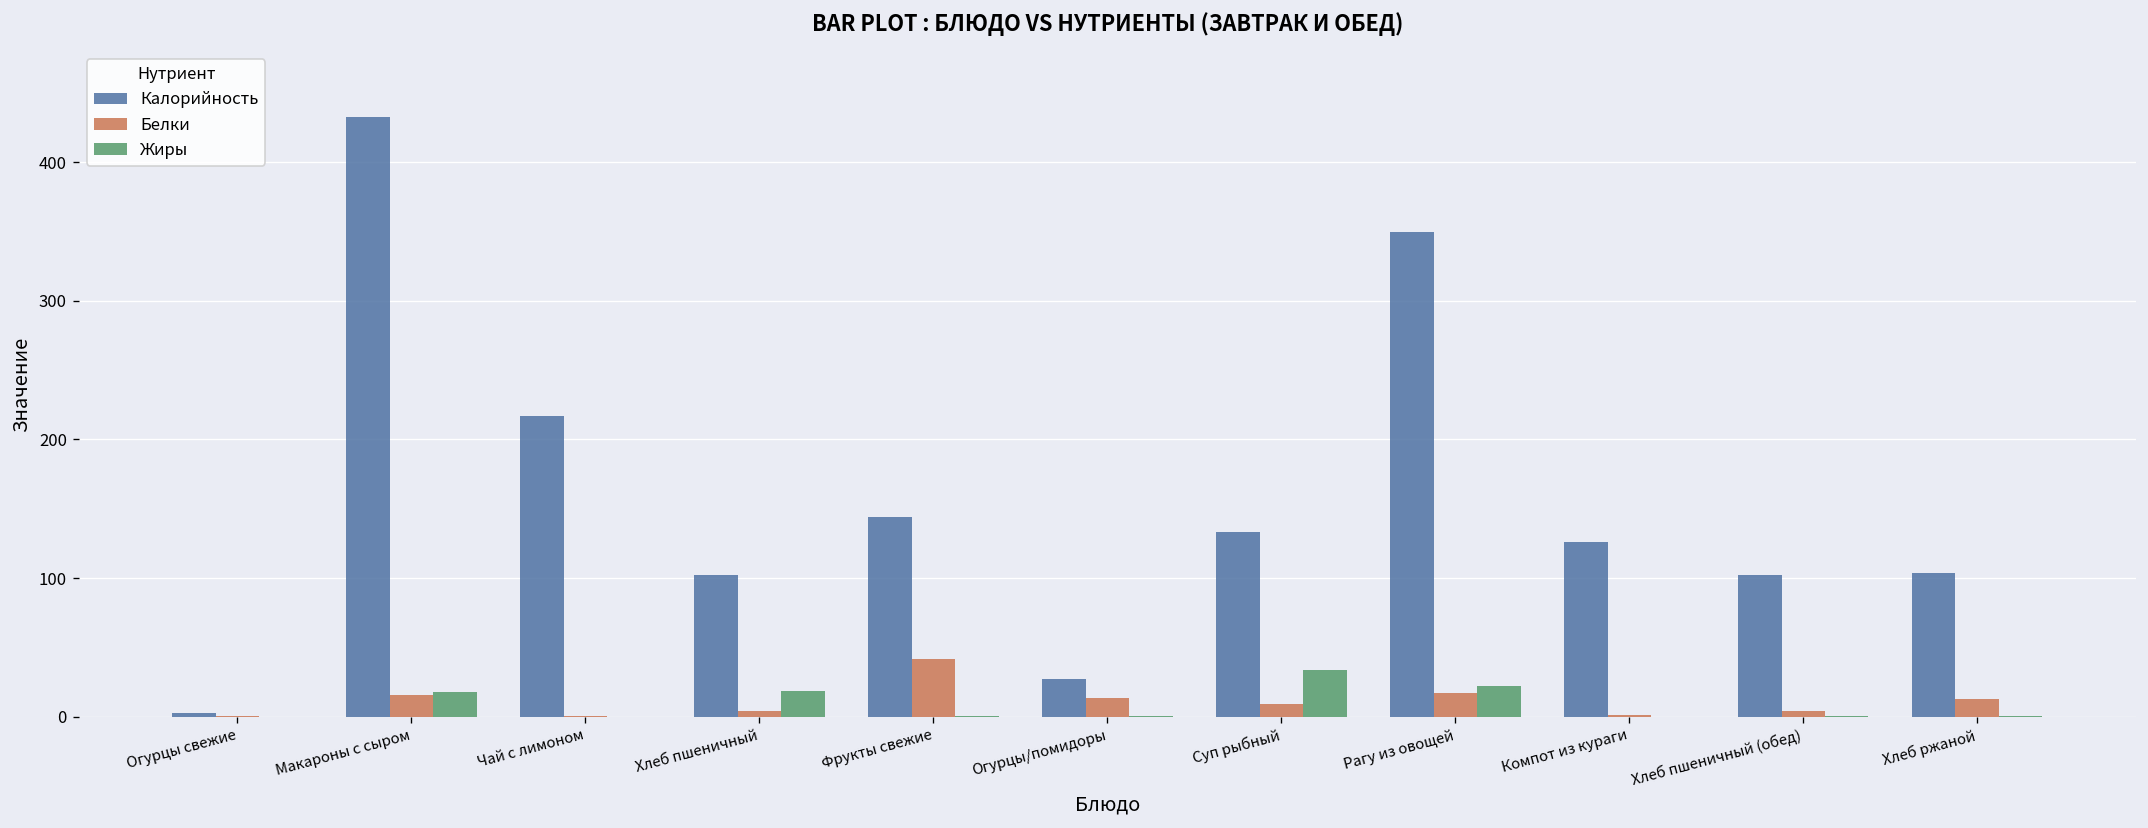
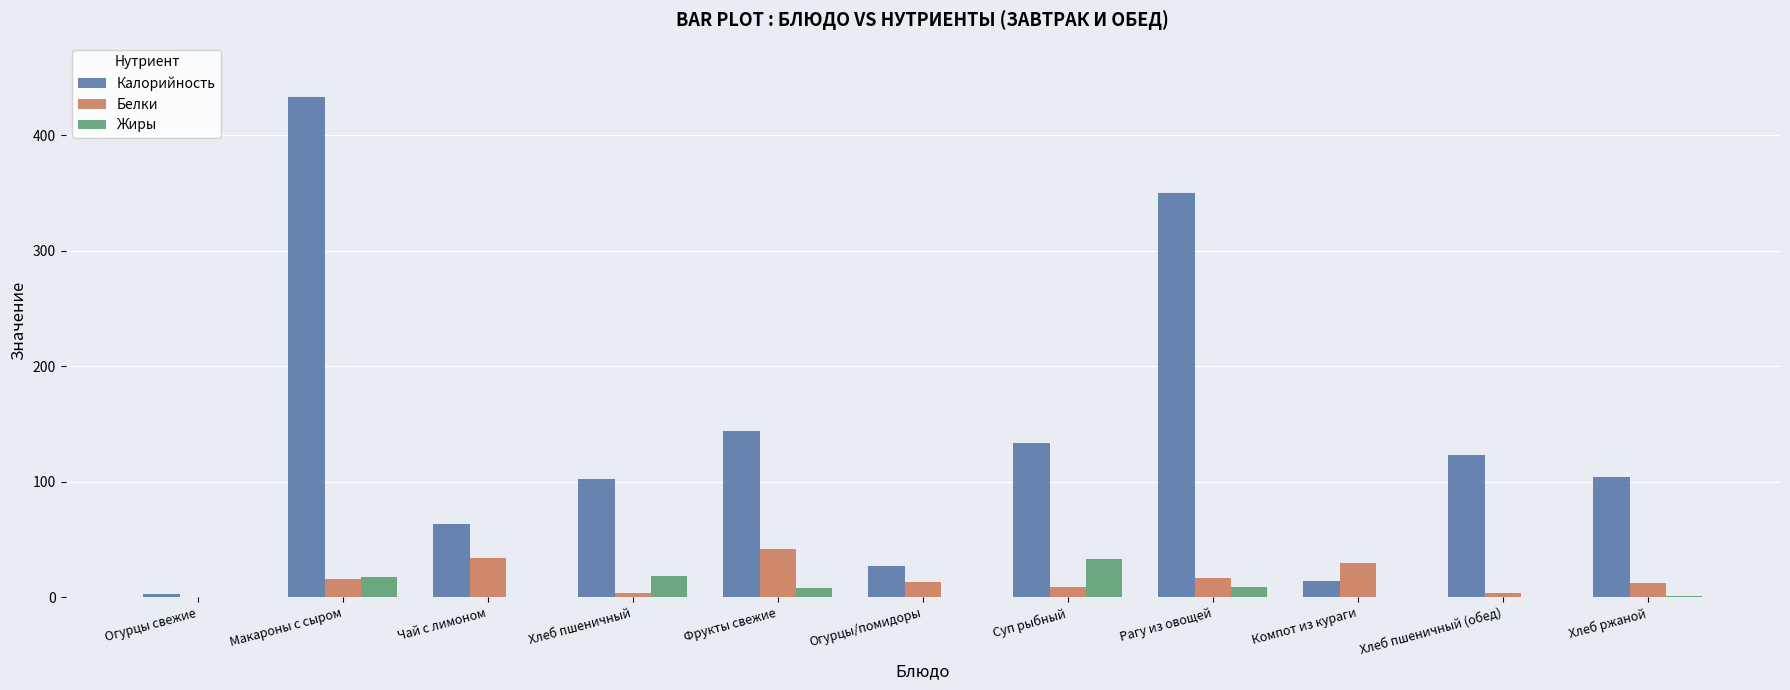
  {
    "Калорийность": {
      "Огурцы свежие": 3,
      "Макароны с сыром": 433,
-     "Чай с лимоном": 217,
+     "Чай с лимоном": 63,
      "Хлеб пшеничный": 103,
      "Фрукты свежие": 144,
      "Огурцы/помидоры": 27,
      "Суп рыбный": 133,
      "Рагу из овощей": 350,
-     "Компот из кураги": 126,
-     "Хлеб пшеничный (обед)": 103,
+     "Компот из кураги": 15,
+     "Хлеб пшеничный (обед)": 123,
      "Хлеб ржаной": 104
    },
    "Белки": {
      "Макароны с сыром": 16,
-     "Чай с лимоном": 0,
+     "Чай с лимоном": 34,
      "Хлеб пшеничный": 4,
      "Фрукты свежие": 42,
      "Огурцы/помидоры": 13,
      "Суп рыбный": 9,
      "Рагу из овощей": 17,
-     "Компот из кураги": 1,
+     "Компот из кураги": 29,
      "Хлеб пшеничный (обед)": 4,
      "Хлеб ржаной": 13
    },
    "Жиры": {
      "Макароны с сыром": 18,
      "Хлеб пшеничный": 18,
-     "Фрукты свежие": 0,
+     "Фрукты свежие": 8,
      "Суп рыбный": 33,
-     "Рагу из овощей": 22
+     "Рагу из овощей": 9
    }
  }
